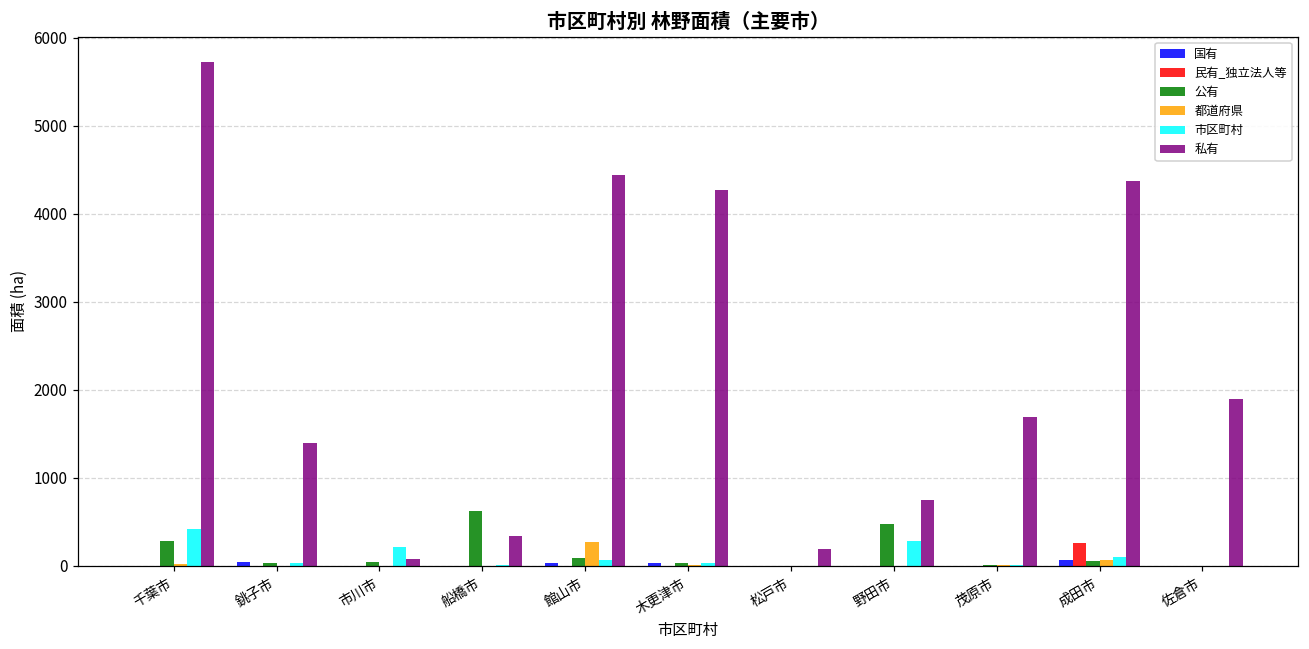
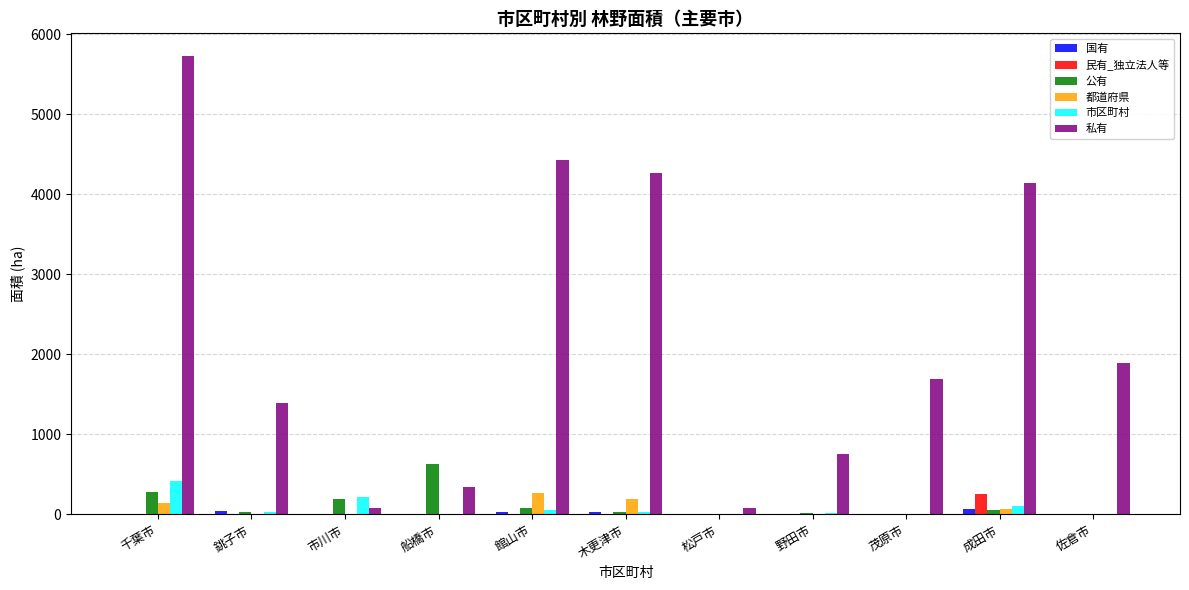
  {
    "国有": {
      "銚子市": 0,
      "市川市": 0,
      "船橋市": 0,
      "木更津市": 0,
      "松戸市": 0,
      "野田市": 0,
      "成田市": 100,
      "佐倉市": 0
    },
    "民有_独立法人等": {
      "千葉市": 0,
      "銚子市": 0,
      "市川市": 0,
      "館山市": 0,
      "木更津市": 0,
      "松戸市": 0,
      "野田市": 0,
      "茂原市": 0,
      "成田市": 300,
      "佐倉市": 0
    },
    "公有": {
      "千葉市": 300,
      "銚子市": 0,
-     "市川市": 0,
+     "市川市": 200,
      "船橋市": 600,
      "館山市": 100,
      "木更津市": 0,
-     "野田市": 500,
+     "野田市": 0,
      "成田市": 100,
      "佐倉市": 0
    },
    "都道府県": {
-     "千葉市": 0,
+     "千葉市": 100,
      "市川市": 0,
      "船橋市": 0,
      "館山市": 300,
-     "木更津市": 0,
+     "木更津市": 200,
      "松戸市": 0,
      "野田市": 0,
      "成田市": 100,
      "佐倉市": 0
    },
    "市区町村": {
      "千葉市": 400,
      "市川市": 200,
      "館山市": 100,
-     "野田市": 300,
+     "野田市": 0,
      "成田市": 100,
      "佐倉市": 0
    },
    "私有": {
      "千葉市": 5700,
      "銚子市": 1400,
      "市川市": 100,
      "船橋市": 300,
      "館山市": 4400,
      "木更津市": 4300,
-     "松戸市": 200,
+     "松戸市": 100,
      "野田市": 800,
      "茂原市": 1700,
-     "成田市": 4400,
+     "成田市": 4100,
      "佐倉市": 1900
    }
  }
